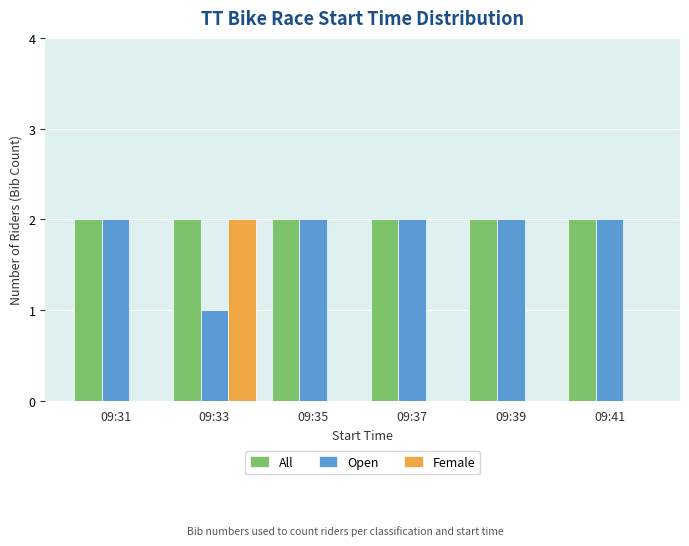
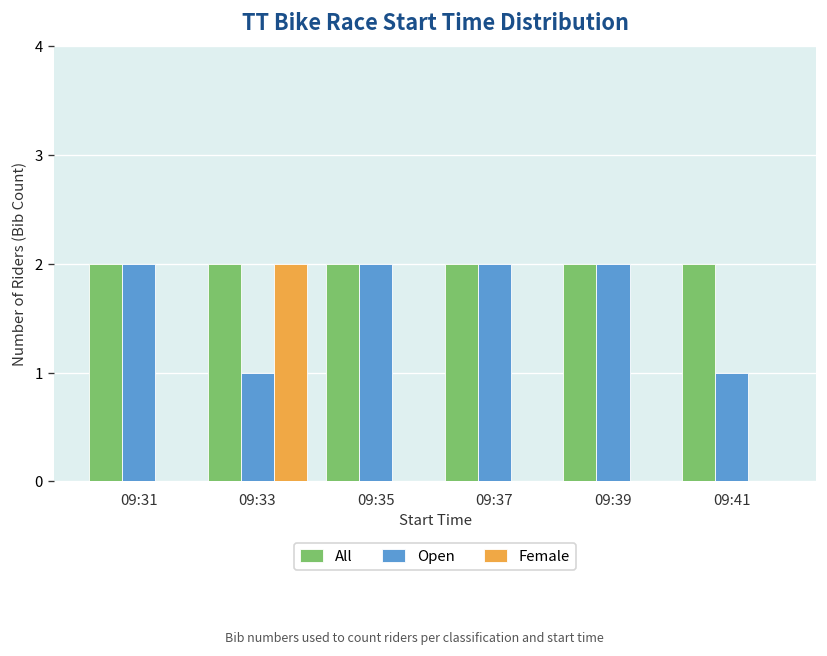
  {
    "All": {
      "09:31": 2,
      "09:33": 2,
      "09:35": 2,
      "09:37": 2,
      "09:39": 2,
      "09:41": 2
    },
    "Open": {
      "09:31": 2,
      "09:33": 1,
      "09:35": 2,
      "09:37": 2,
      "09:39": 2,
-     "09:41": 2
+     "09:41": 1
    },
    "Female": {
      "09:31": 0,
      "09:33": 2,
      "09:35": 0,
      "09:37": 0,
      "09:39": 0,
      "09:41": 0
    }
  }
